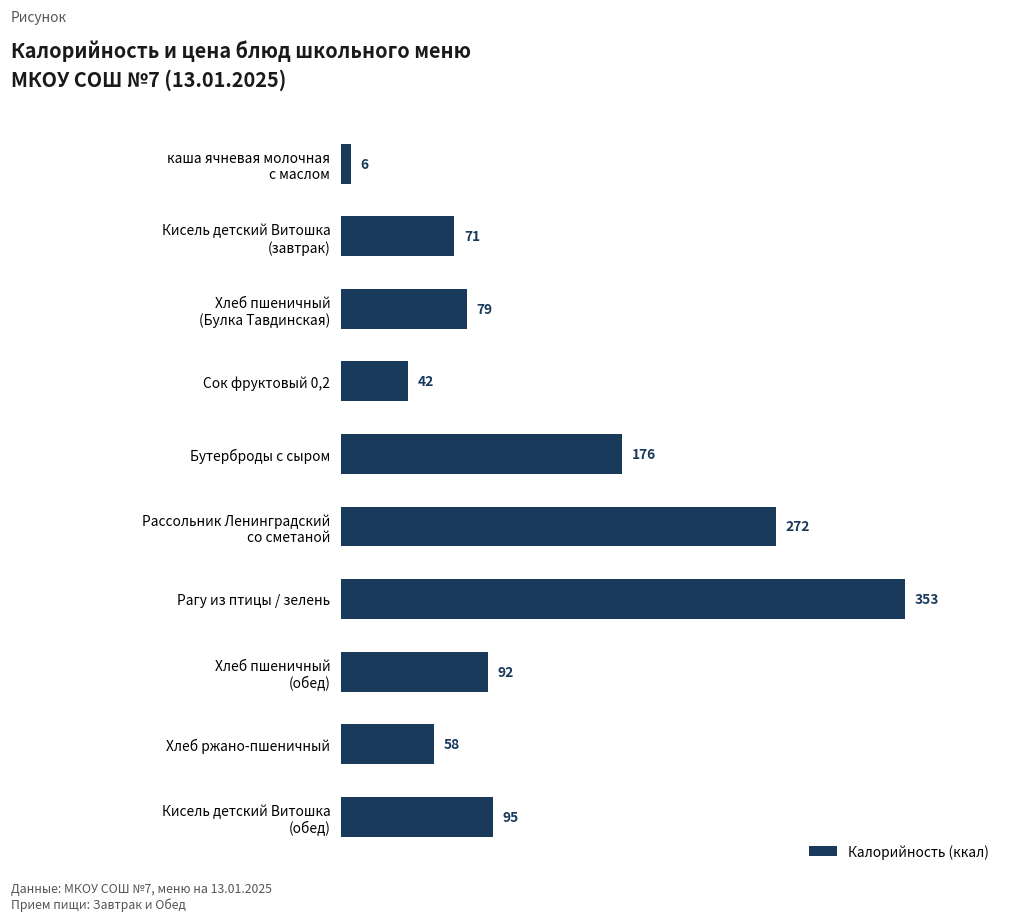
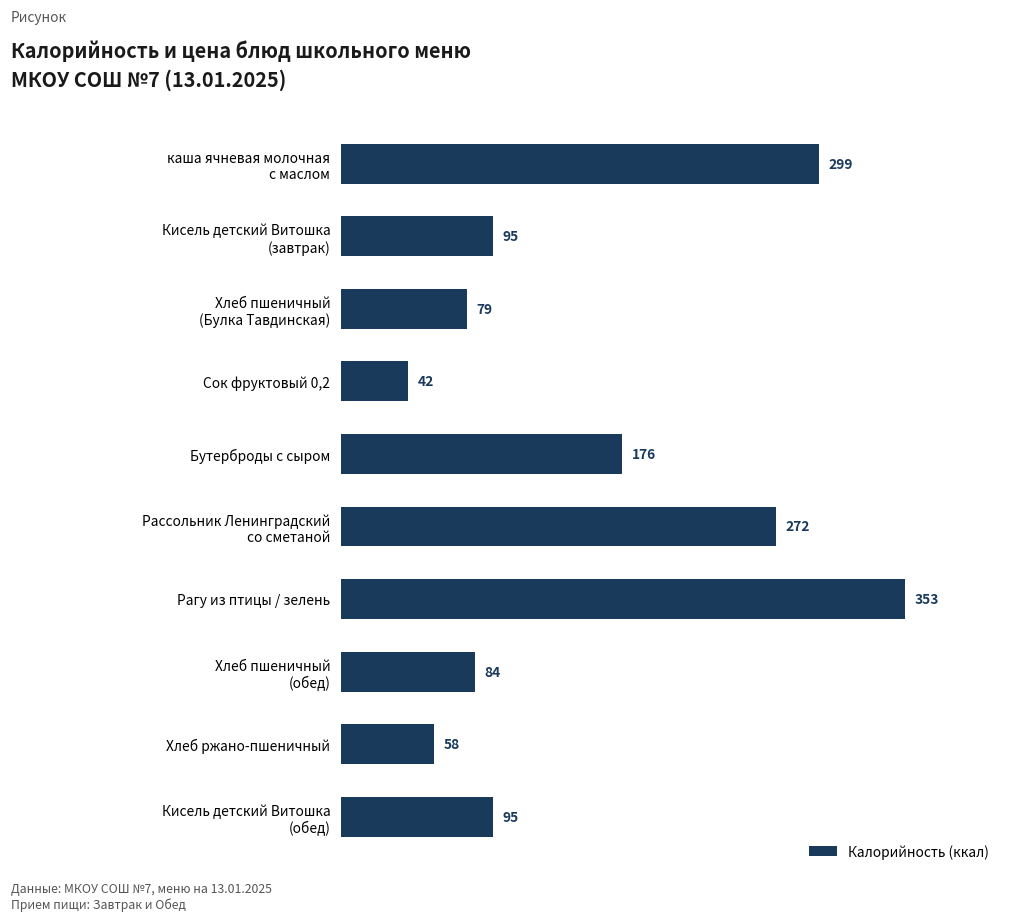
  {
-   "каша ячневая молочная с маслом": 6,
-   "Кисель детский Витошка (завтрак)": 71,
+   "каша ячневая молочная с маслом": 299,
+   "Кисель детский Витошка (завтрак)": 95,
    "Хлеб пшеничный (Булка Тавдинская)": 79,
    "Сок фруктовый 0,2": 42,
    "Бутерброды с сыром": 176,
    "Рассольник Ленинградский со сметаной": 272,
    "Рагу из птицы / зелень": 353,
-   "Хлеб пшеничный (обед)": 92,
+   "Хлеб пшеничный (обед)": 84,
    "Хлеб ржано-пшеничный": 58,
    "Кисель детский Витошка (обед)": 95
  }
